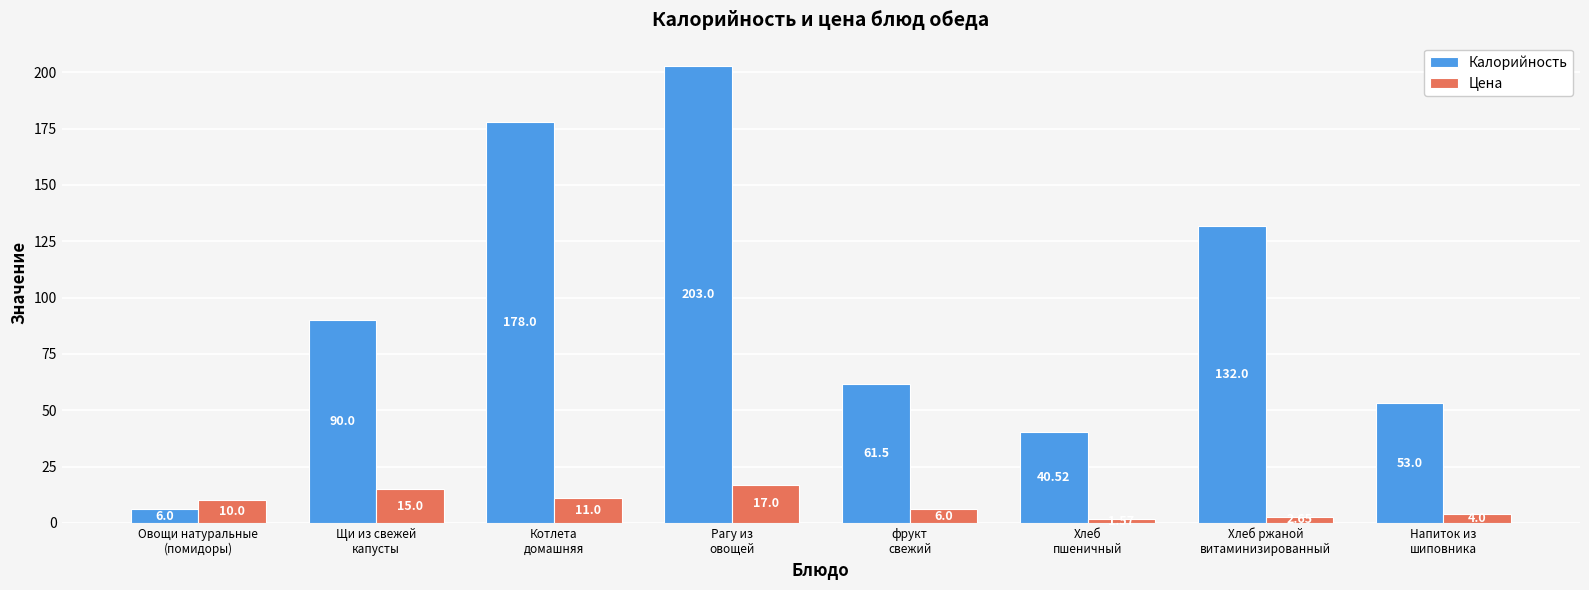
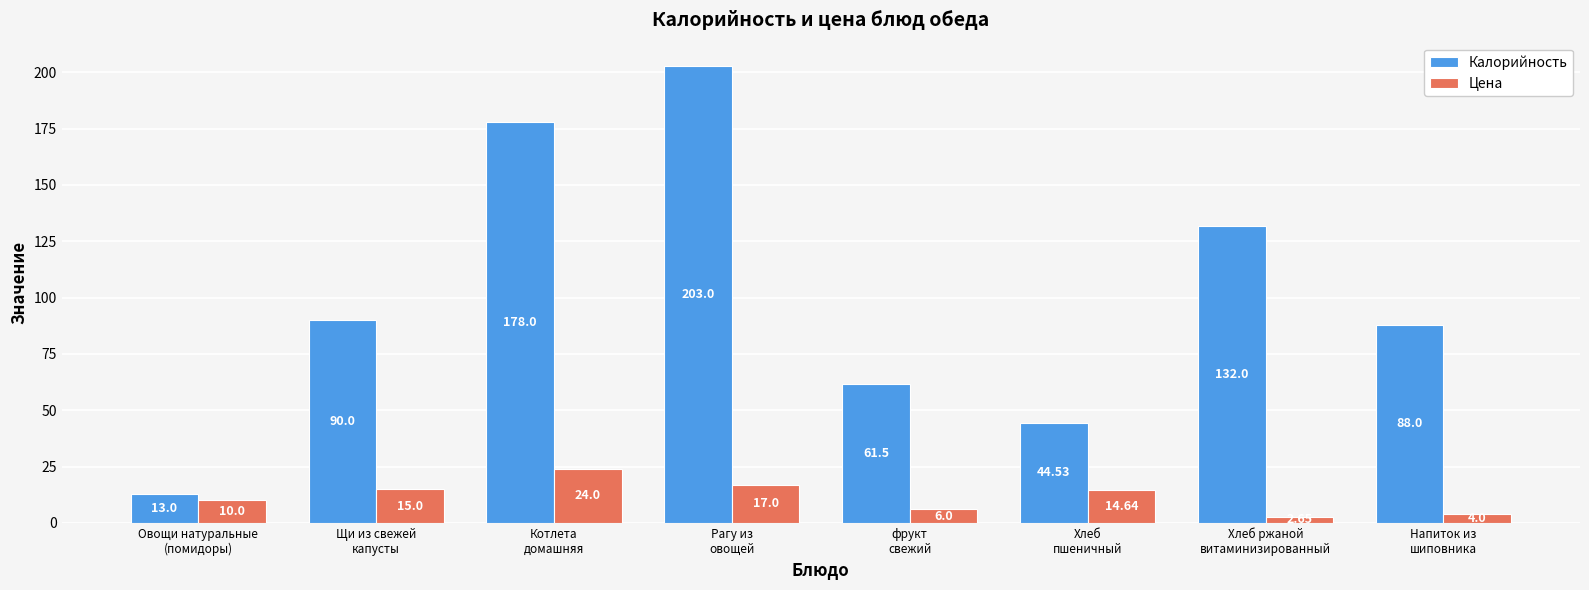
  {
    "Калорийность": {
-     "Овощи натуральные (помидоры)": 6.0,
+     "Овощи натуральные (помидоры)": 13.0,
      "Щи из свежей капусты": 90.0,
      "Котлета домашняя": 178.0,
      "Рагу из овощей": 203.0,
      "фрукт свежий": 61.5,
-     "Хлеб пшеничный": 40.52,
+     "Хлеб пшеничный": 44.53,
      "Хлеб ржаной витаминизированный": 132.0,
-     "Напиток из шиповника": 53.0
+     "Напиток из шиповника": 88.0
    },
    "Цена": {
      "Овощи натуральные (помидоры)": 10.0,
      "Щи из свежей капусты": 15.0,
-     "Котлета домашняя": 11.0,
+     "Котлета домашняя": 24.0,
      "Рагу из овощей": 17.0,
      "фрукт свежий": 6.0,
-     "Хлеб пшеничный": 2
+     "Хлеб пшеничный": 15
    }
  }
